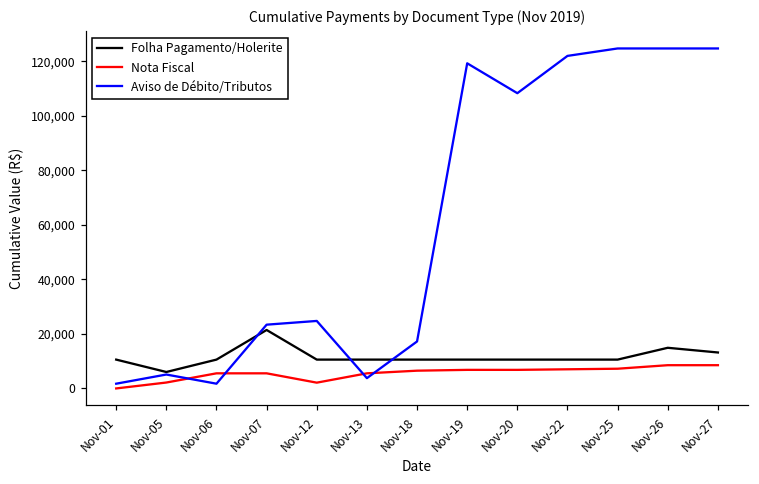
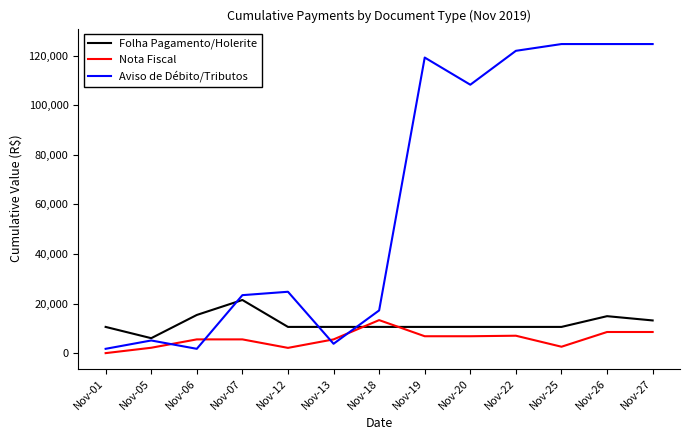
  {
    "Folha Pagamento/Holerite": {
      "Nov-01": "11,000",
-     "Nov-06": "11,000",
+     "Nov-06": "15,000",
      "Nov-07": "21,000",
      "Nov-12": "11,000",
      "Nov-13": "11,000",
      "Nov-18": "11,000",
      "Nov-19": "11,000",
      "Nov-20": "11,000",
      "Nov-22": "11,000",
      "Nov-25": "11,000",
      "Nov-26": "15,000",
      "Nov-27": "13,000"
    },
    "Nota Fiscal": {
      "Nov-01": "0",
      "Nov-05": "2,000",
      "Nov-06": "6,000",
      "Nov-07": "6,000",
      "Nov-12": "2,000",
      "Nov-13": "6,000",
-     "Nov-18": "7,000",
+     "Nov-18": "13,000",
      "Nov-19": "7,000",
      "Nov-20": "7,000",
      "Nov-22": "7,000",
-     "Nov-25": "7,000",
+     "Nov-25": "3,000",
      "Nov-26": "9,000",
      "Nov-27": "9,000"
    },
    "Aviso de Débito/Tributos": {
      "Nov-01": "2,000",
      "Nov-06": "2,000",
      "Nov-07": "23,000",
      "Nov-12": "25,000",
      "Nov-13": "4,000",
      "Nov-18": "17,000",
      "Nov-19": "119,000",
      "Nov-20": "108,000",
      "Nov-22": "122,000",
      "Nov-25": "125,000",
      "Nov-26": "125,000",
      "Nov-27": "125,000"
    }
  }
